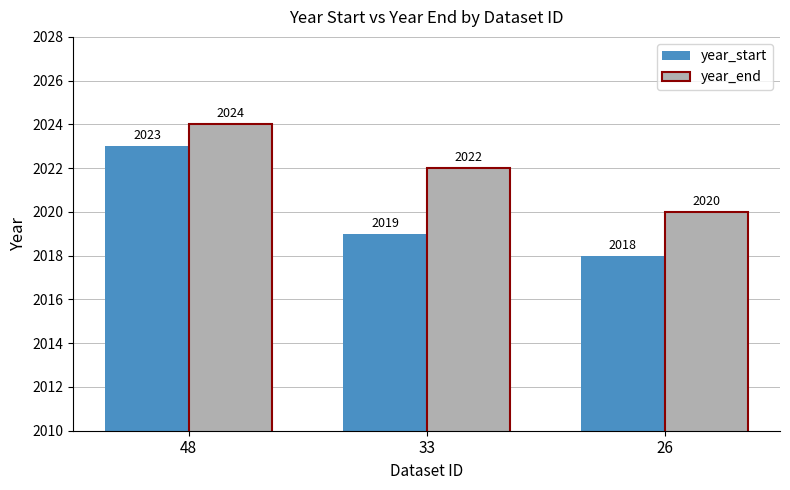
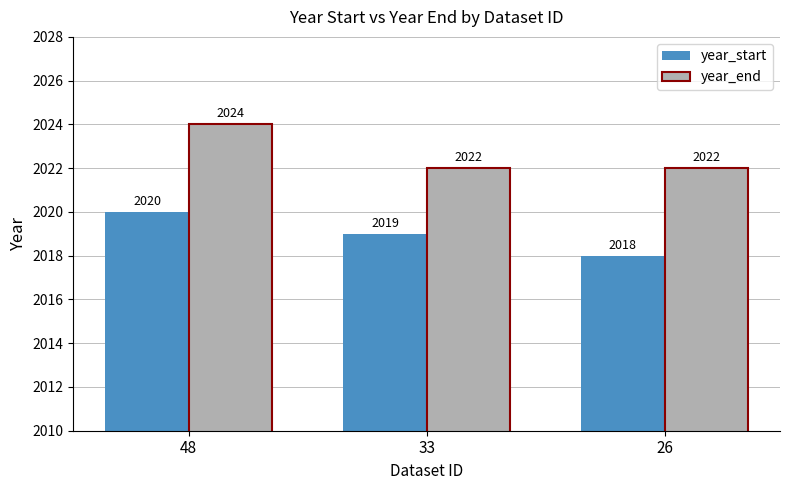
  {
    "year_start": {
-     "48": 2023,
+     "48": 2020,
      "33": 2019,
      "26": 2018
    },
    "year_end": {
      "48": 2024,
      "33": 2022,
-     "26": 2020
+     "26": 2022
    }
  }
